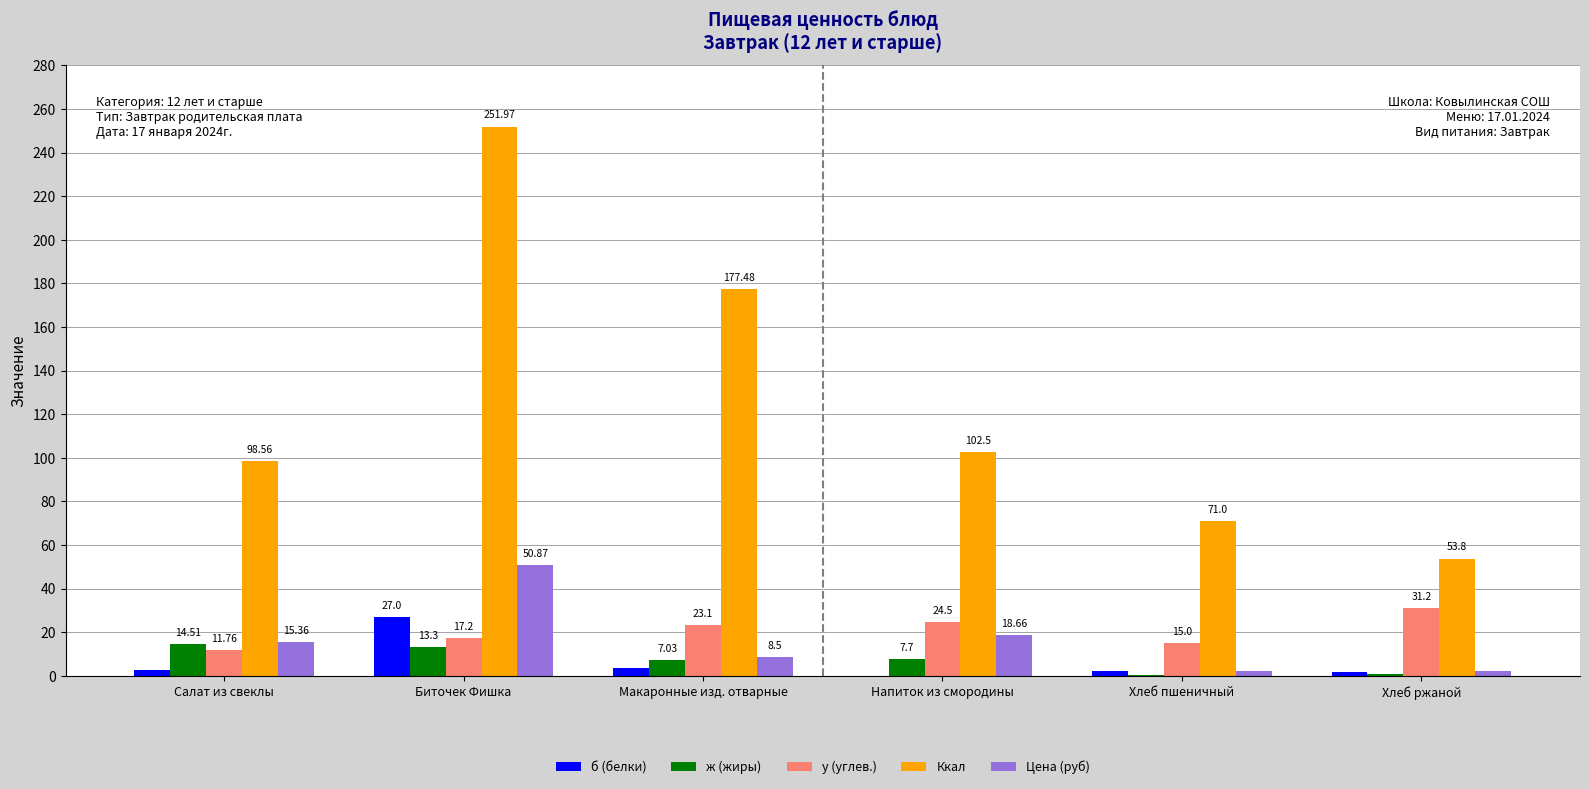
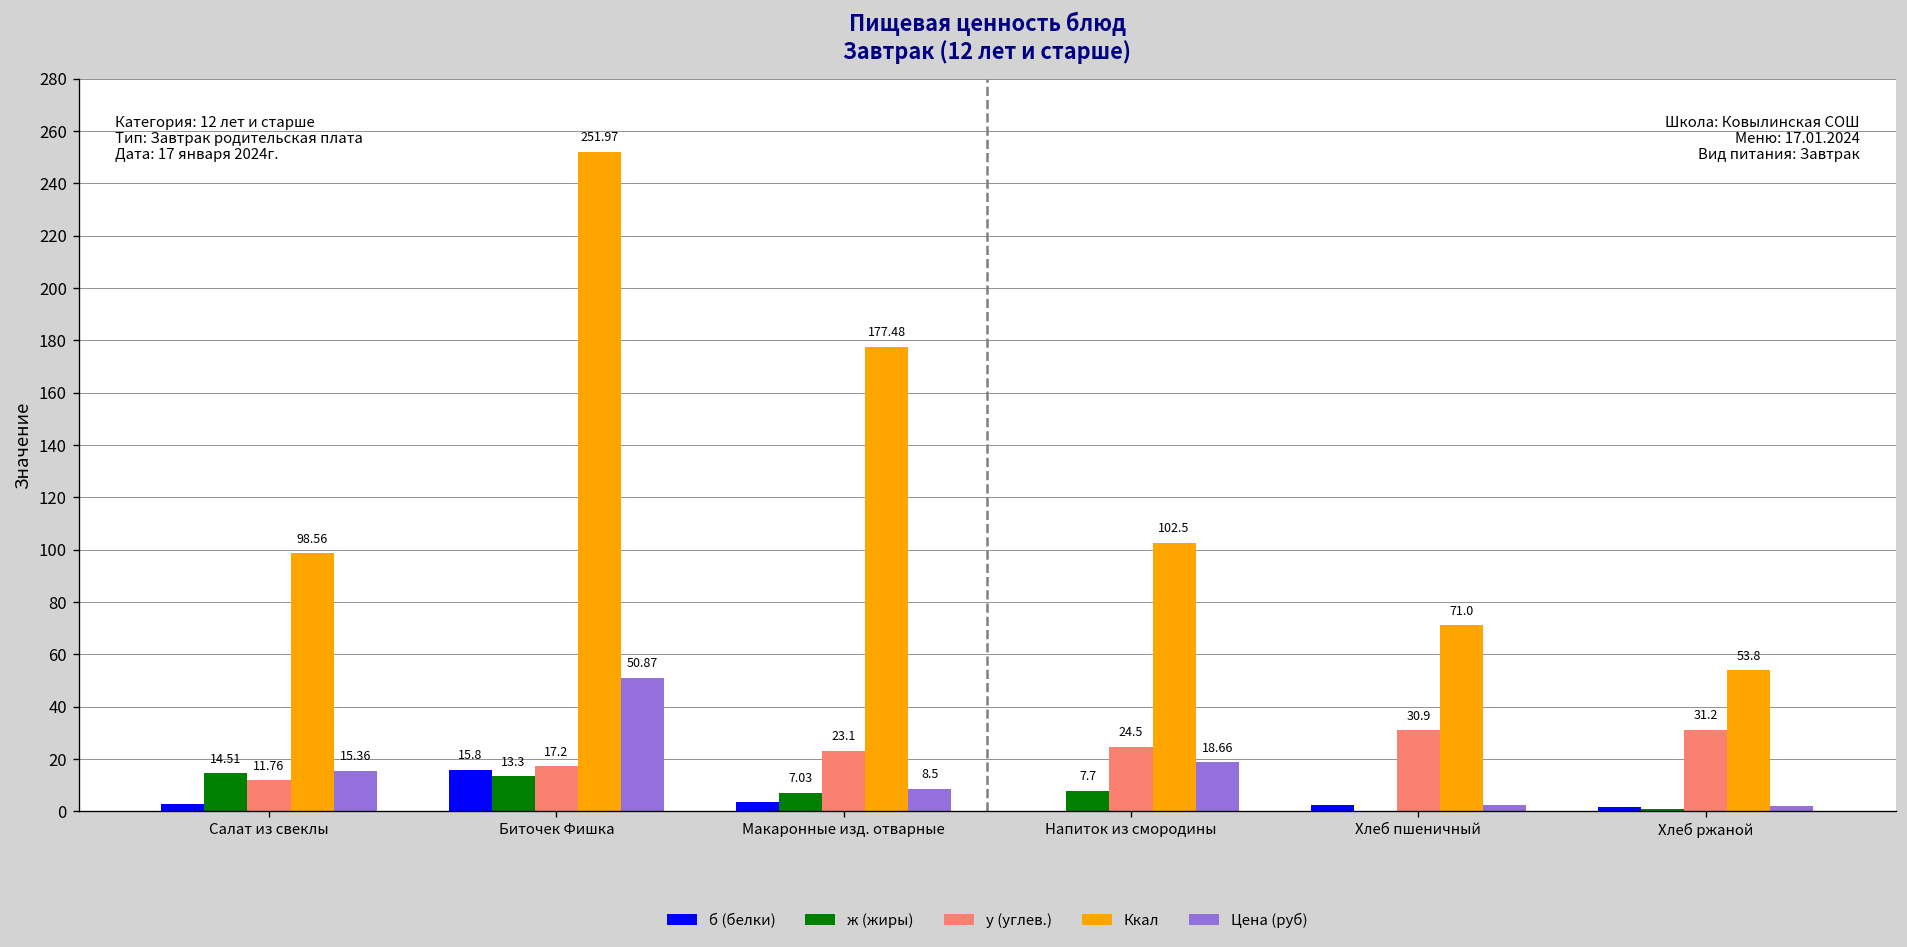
  {
    "б (белки)": {
-     "Биточек Фишка": 27.0
+     "Биточек Фишка": 15.8
    },
    "ж (жиры)": {
      "Салат из свеклы": 14.51,
      "Биточек Фишка": 13.3,
      "Макаронные изд. отварные": 7.03,
      "Напиток из смородины": 7.7
    },
    "у (углев.)": {
      "Салат из свеклы": 11.76,
      "Биточек Фишка": 17.2,
      "Макаронные изд. отварные": 23.1,
      "Напиток из смородины": 24.5,
-     "Хлеб пшеничный": 15.0,
+     "Хлеб пшеничный": 30.9,
      "Хлеб ржаной": 31.2
    },
    "Ккал": {
      "Салат из свеклы": 98.56,
      "Биточек Фишка": 251.97,
      "Макаронные изд. отварные": 177.48,
      "Напиток из смородины": 102.5,
      "Хлеб пшеничный": 71.0,
      "Хлеб ржаной": 53.8
    },
    "Цена (руб)": {
      "Салат из свеклы": 15.36,
      "Биточек Фишка": 50.87,
      "Макаронные изд. отварные": 8.5,
      "Напиток из смородины": 18.66
    }
  }
